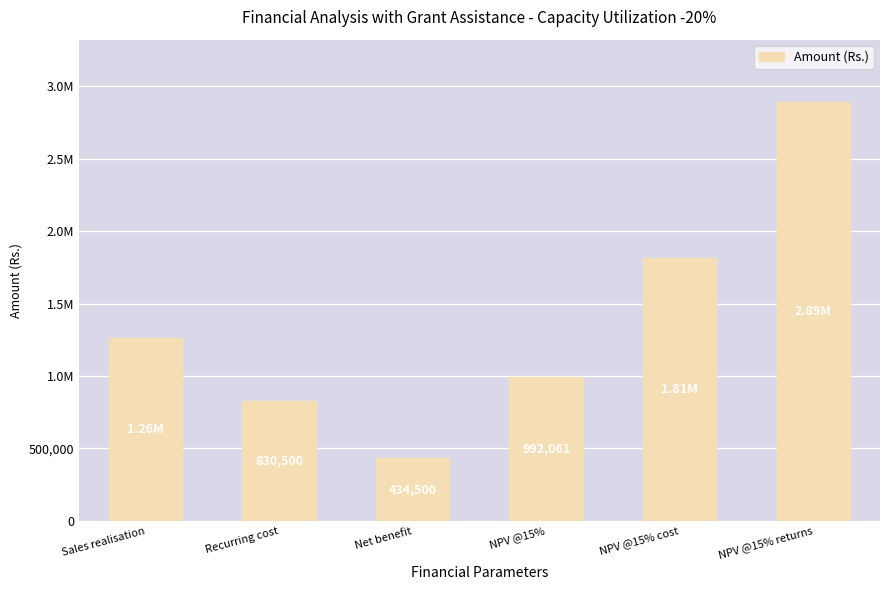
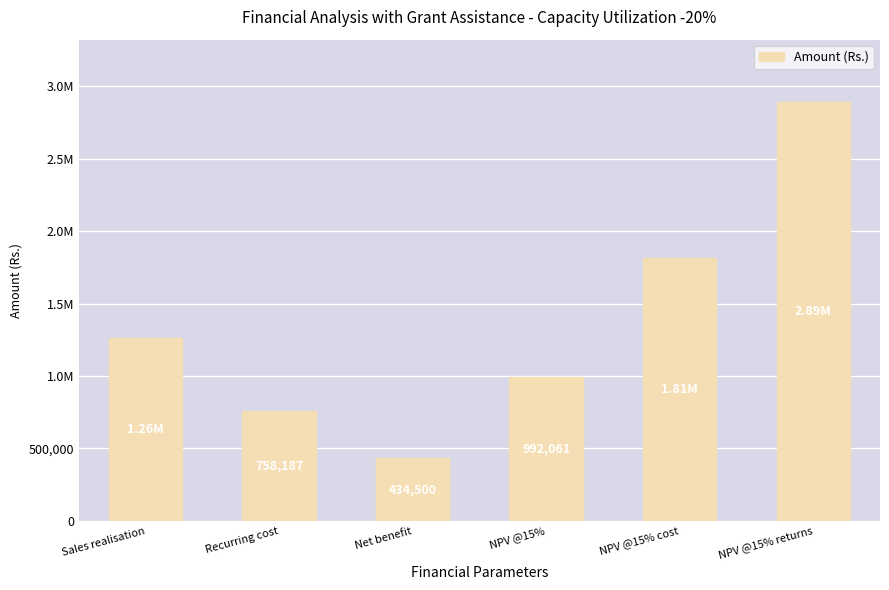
  {
    "Sales realisation": "1.26M",
-   "Recurring cost": "830,500",
+   "Recurring cost": "758,187",
    "Net benefit": "434,500",
    "NPV @15%": "992,061",
    "NPV @15% cost": "1.81M",
    "NPV @15% returns": "2.89M"
  }
